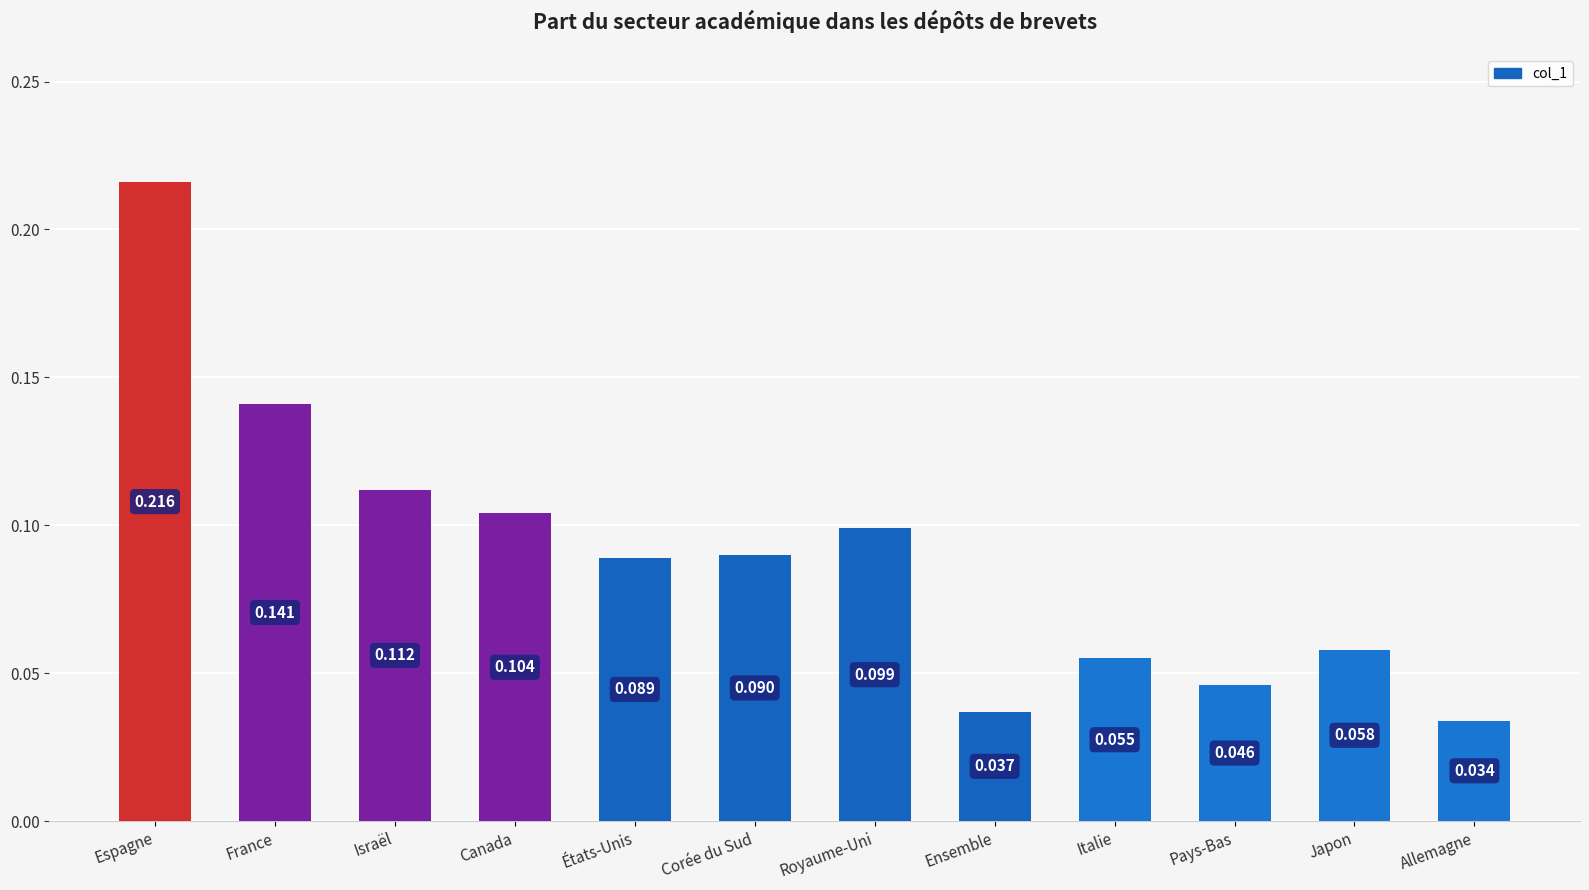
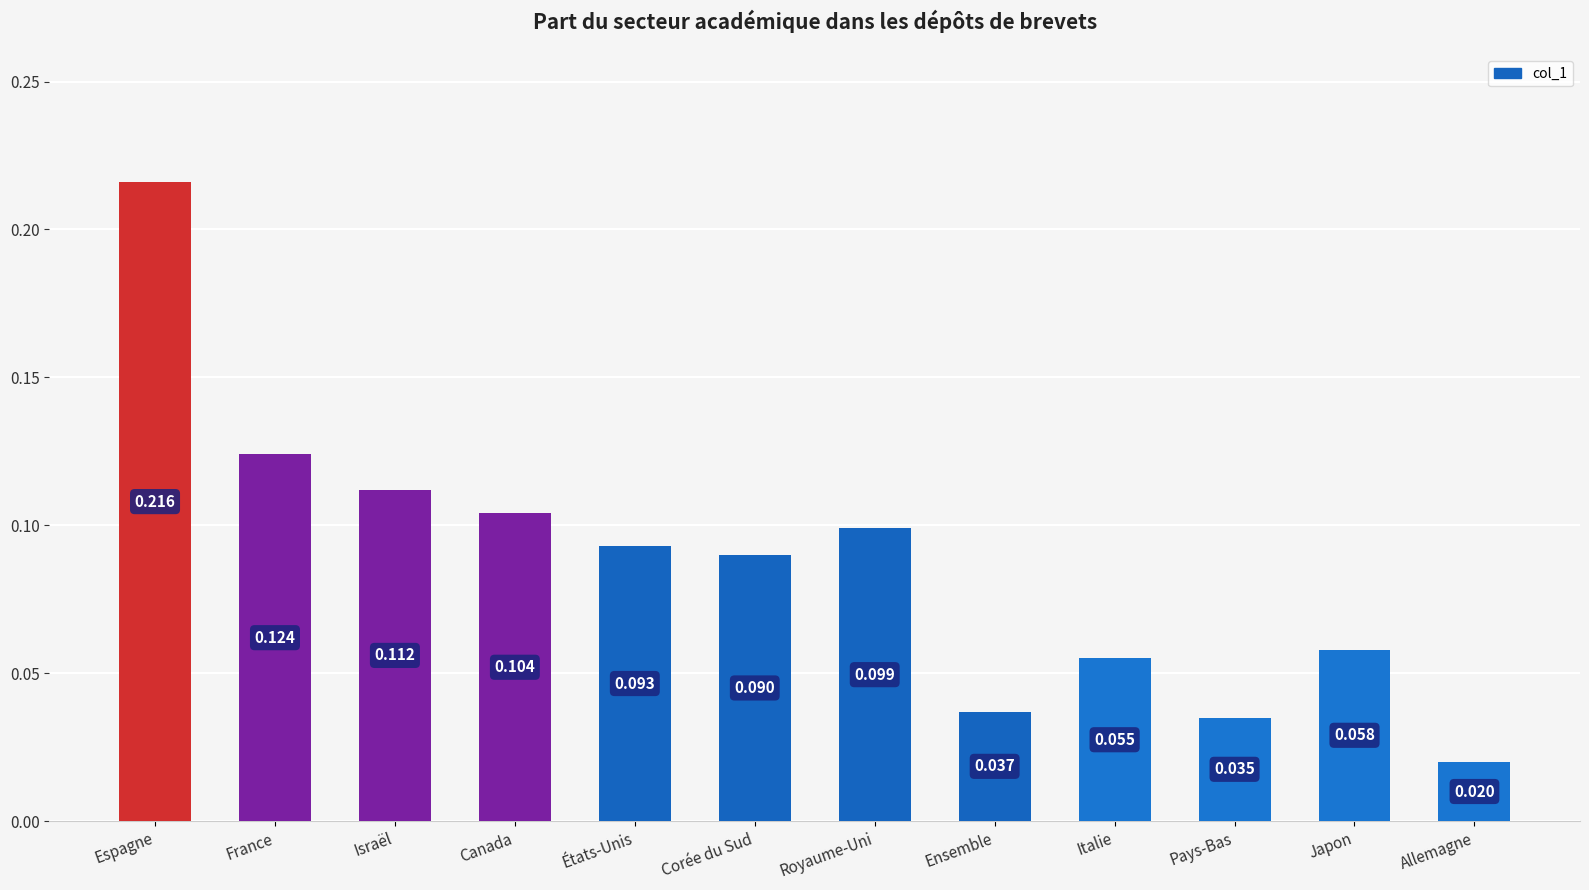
  {
-   "France": 0.141,
-   "États-Unis": 0.089,
-   "Pays-Bas": 0.046,
-   "Allemagne": 0.034
+   "France": 0.124,
+   "États-Unis": 0.093,
+   "Pays-Bas": 0.035,
+   "Allemagne": 0.020
  }
